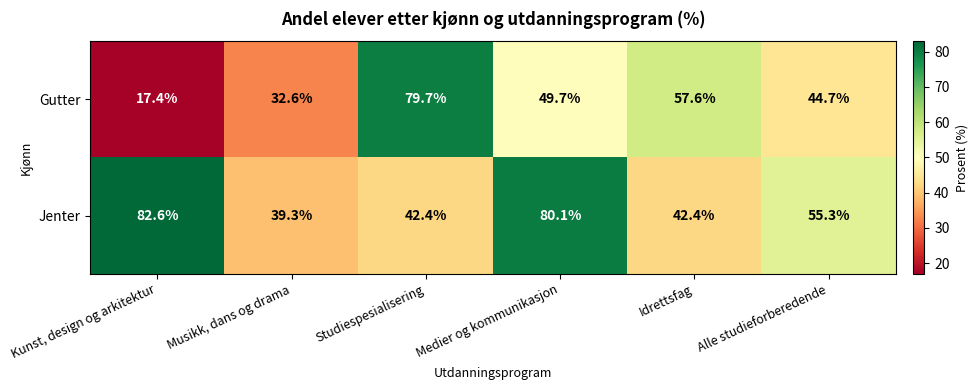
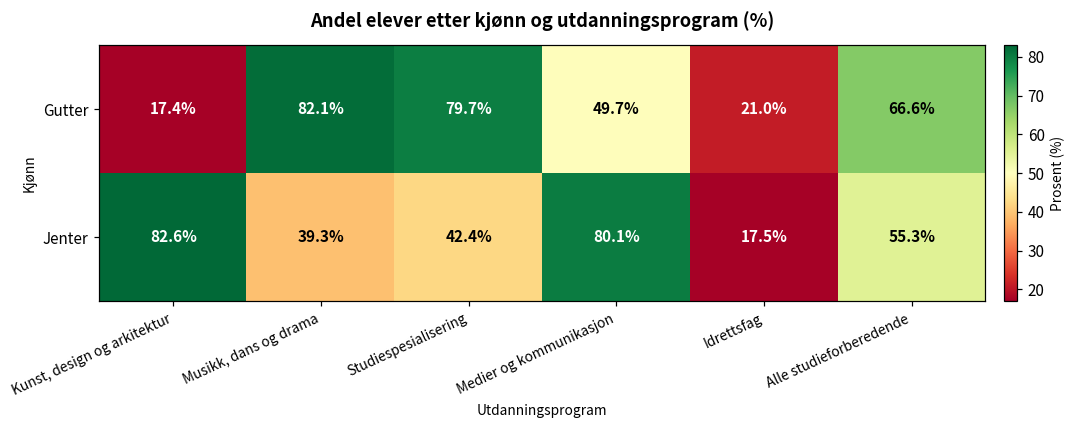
  {
    "Gutter": {
      "Kunst, design og arkitektur": "17.4%",
-     "Musikk, dans og drama": "32.6%",
+     "Musikk, dans og drama": "82.1%",
      "Studiespesialisering": "79.7%",
      "Medier og kommunikasjon": "49.7%",
-     "Idrettsfag": "57.6%",
-     "Alle studieforberedende": "44.7%"
+     "Idrettsfag": "21.0%",
+     "Alle studieforberedende": "66.6%"
    },
    "Jenter": {
      "Kunst, design og arkitektur": "82.6%",
      "Musikk, dans og drama": "39.3%",
      "Studiespesialisering": "42.4%",
      "Medier og kommunikasjon": "80.1%",
-     "Idrettsfag": "42.4%",
+     "Idrettsfag": "17.5%",
      "Alle studieforberedende": "55.3%"
    }
  }
